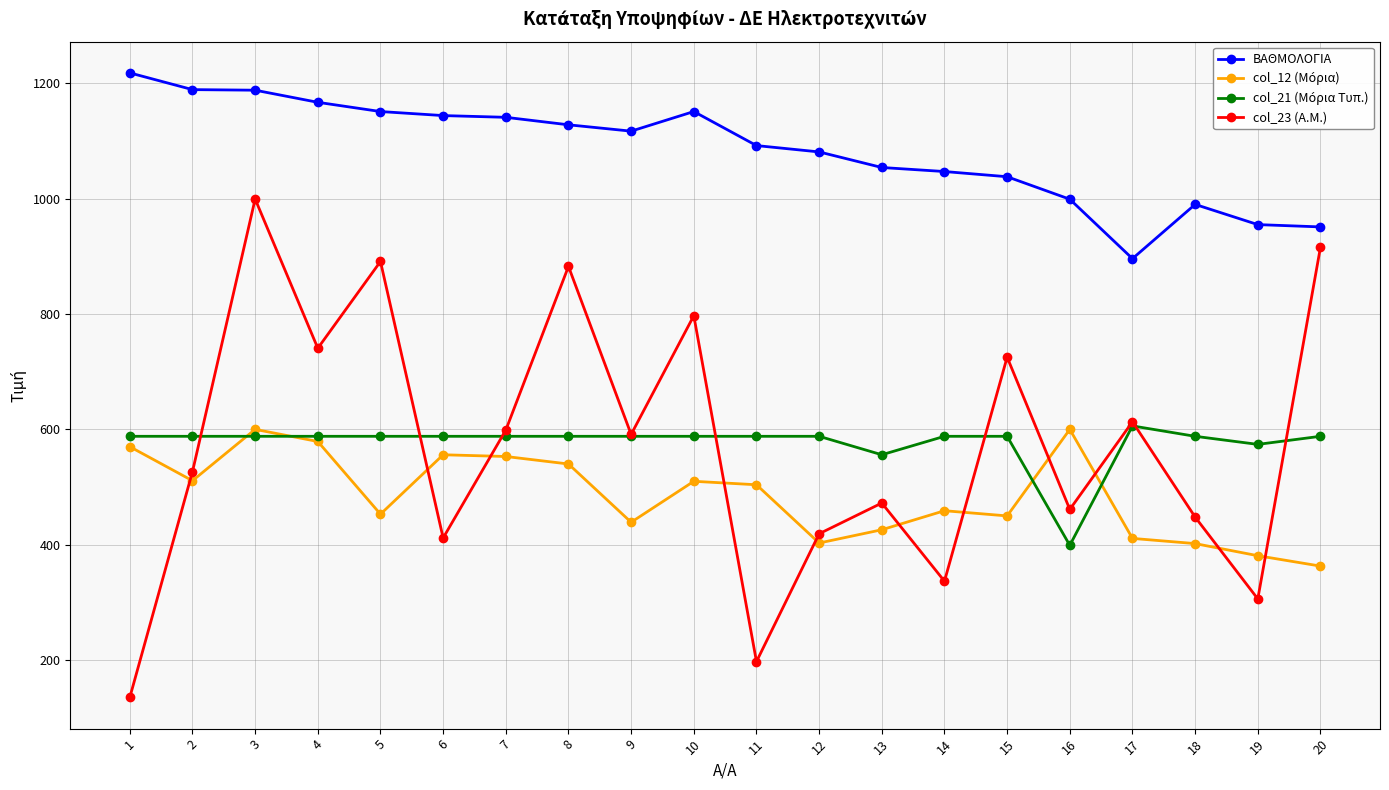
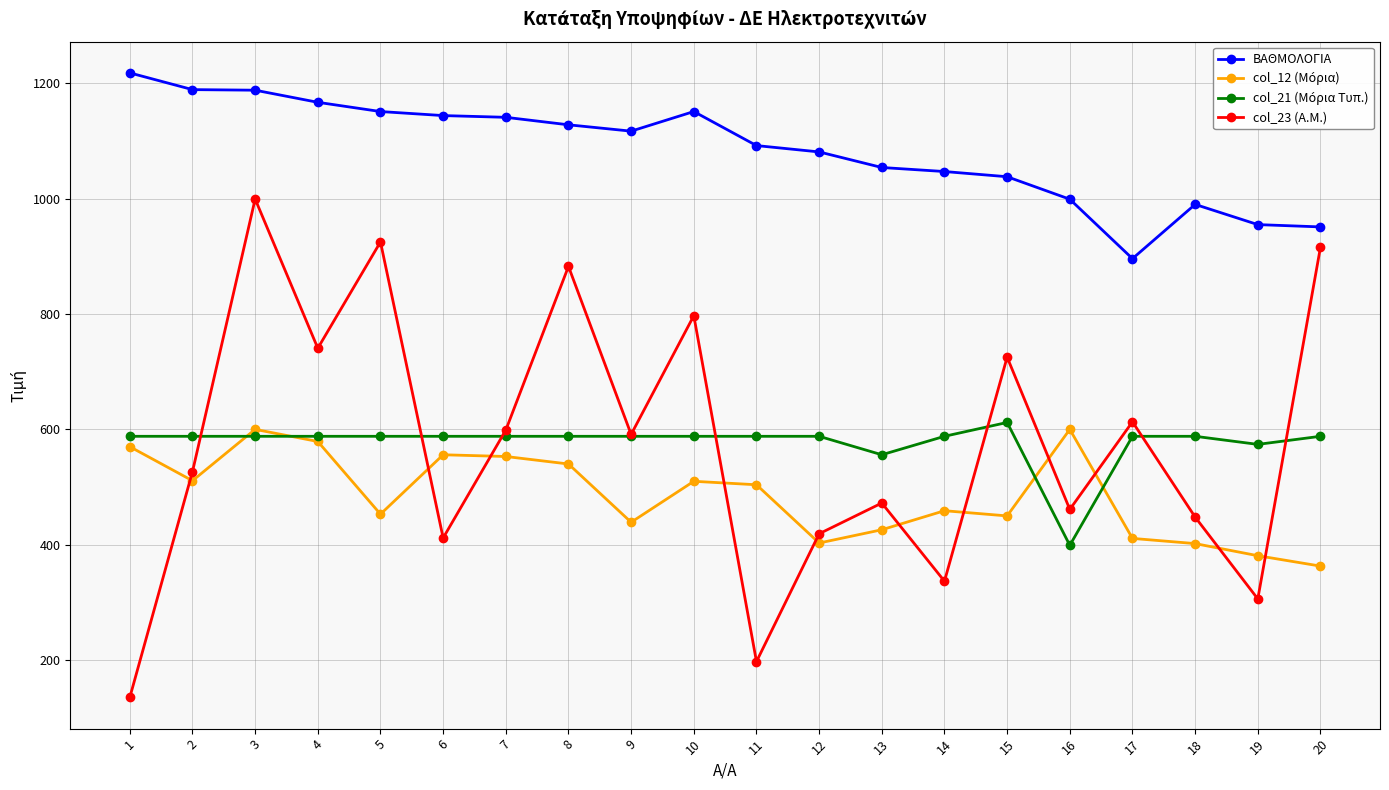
  {
    "ΒΑΘΜΟΛΟΓΙΑ": {
      "1": 1220,
      "2": 1190,
      "3": 1190,
      "4": 1170,
      "5": 1150,
      "6": 1140,
      "7": 1140,
      "8": 1130,
      "9": 1120,
      "10": 1150,
      "11": 1090,
      "12": 1080,
      "13": 1050,
      "14": 1050,
      "15": 1040,
      "16": 1000,
      "17": 900,
      "18": 990,
      "19": 960,
      "20": 950
    },
    "col_12 (Μόρια)": {
      "1": 570,
      "2": 510,
      "3": 600,
      "4": 580,
      "5": 450,
      "6": 560,
      "7": 550,
      "8": 540,
      "9": 440,
      "10": 510,
      "11": 500,
      "12": 400,
      "13": 430,
      "14": 460,
      "15": 450,
      "16": 600,
      "17": 410,
      "18": 400,
      "19": 380,
      "20": 360
    },
    "col_21 (Μόρια Τυπ.)": {
      "1": 590,
      "2": 590,
      "3": 590,
      "4": 590,
      "5": 590,
      "6": 590,
      "7": 590,
      "8": 590,
      "10": 590,
      "11": 590,
      "12": 590,
      "13": 560,
      "14": 590,
-     "15": 590,
+     "15": 610,
      "16": 400,
-     "17": 610,
+     "17": 590,
      "18": 590,
      "19": 570,
      "20": 590
    },
    "col_23 (Α.Μ.)": {
      "1": 140,
      "2": 530,
      "3": 1000,
      "4": 740,
-     "5": 890,
+     "5": 920,
      "6": 410,
      "7": 600,
      "8": 880,
      "10": 800,
      "11": 200,
      "12": 420,
      "13": 470,
      "14": 340,
      "15": 730,
      "16": 460,
      "17": 610,
      "18": 450,
      "19": 310,
      "20": 920
    }
  }
